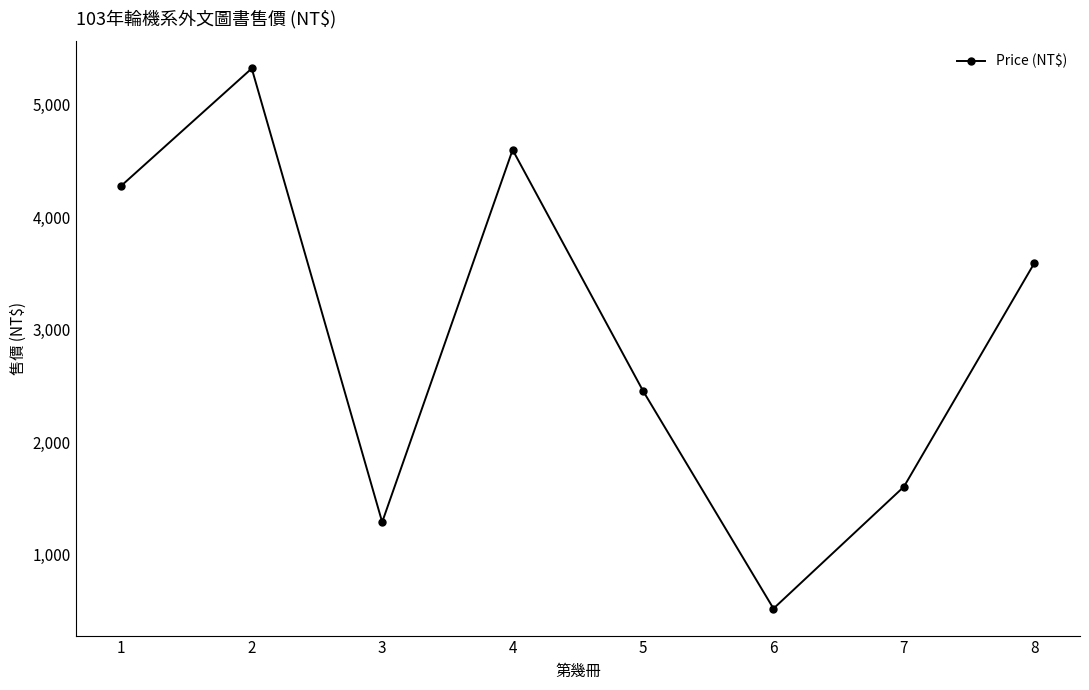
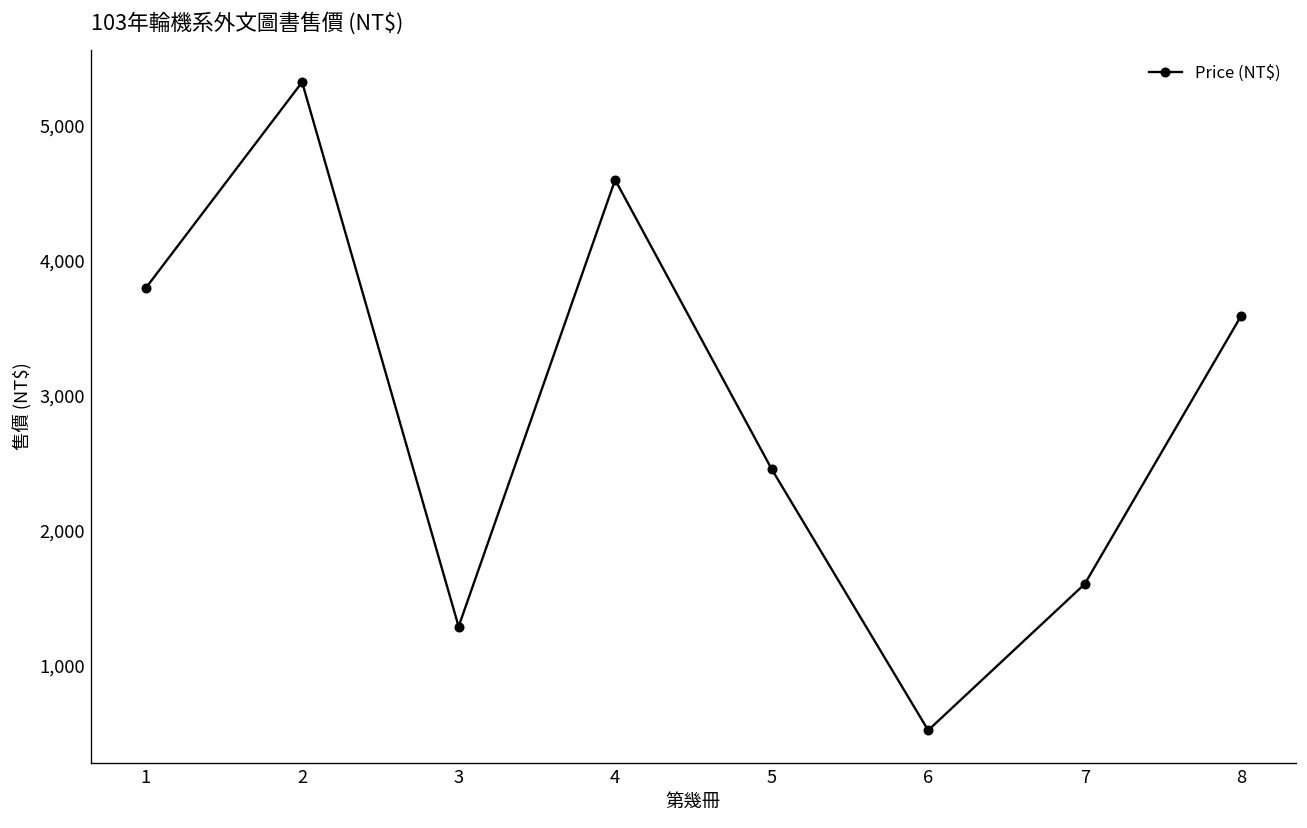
  {
-   "1": "4,280",
+   "1": "3,800",
    "2": "5,320",
    "3": "1,290",
    "4": "4,600",
    "5": "2,460",
    "6": "520",
    "7": "1,600",
    "8": "3,590"
  }
